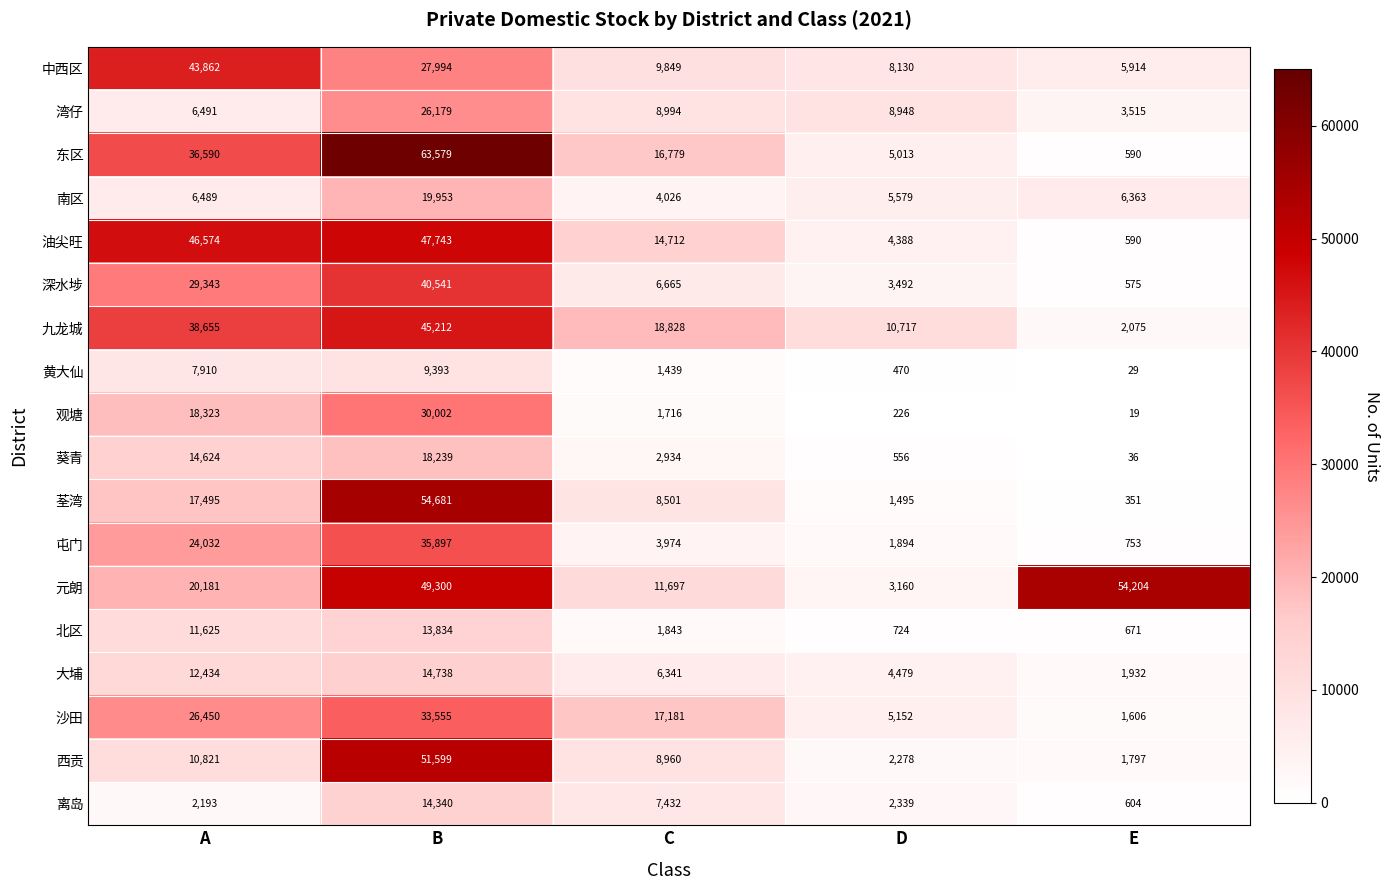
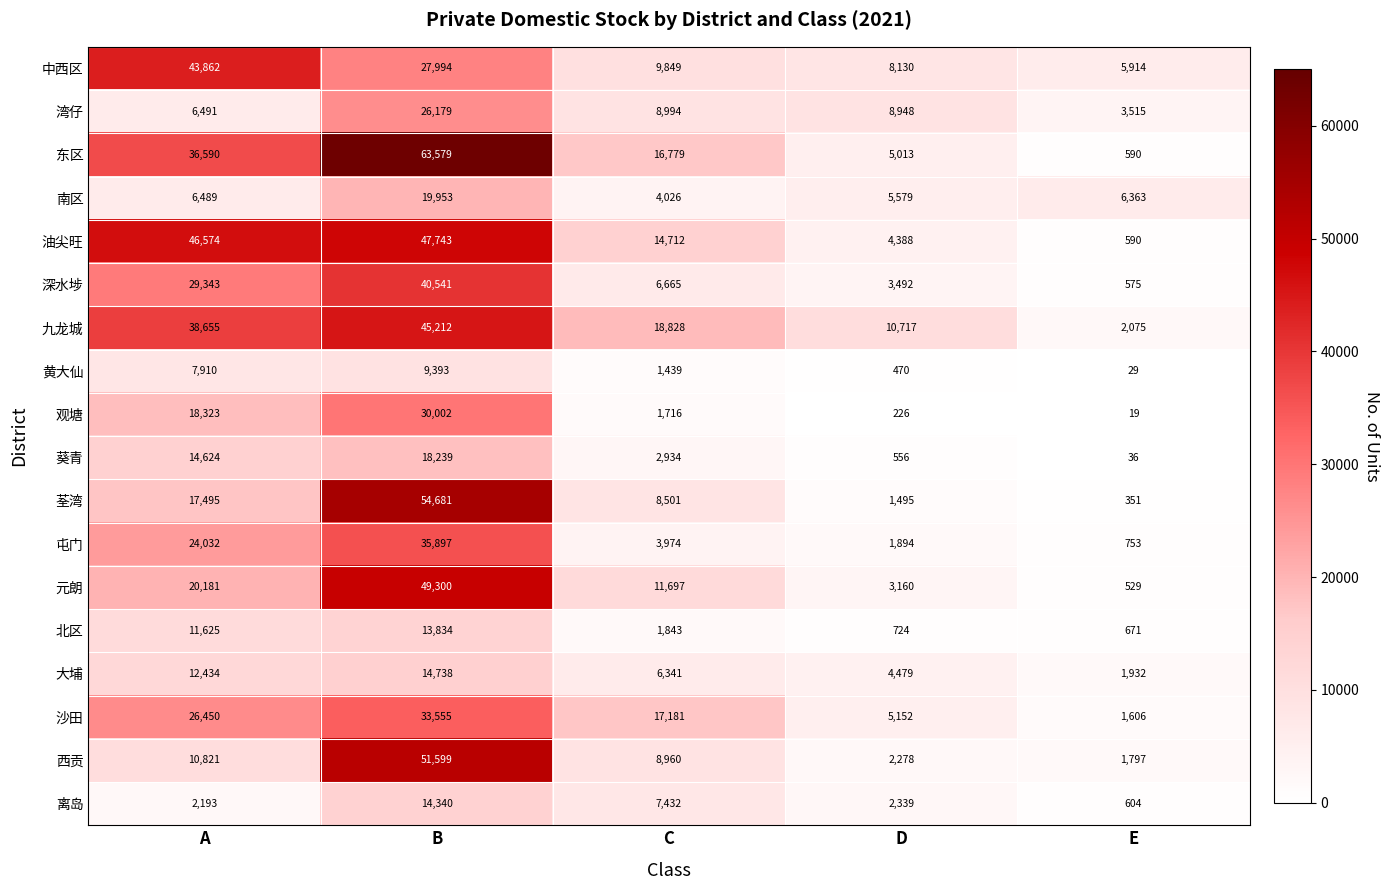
  {
    "中西区": {
      "A": "43,862",
      "B": "27,994",
      "C": "9,849",
      "D": "8,130",
      "E": "5,914"
    },
    "湾仔": {
      "A": "6,491",
      "B": "26,179",
      "C": "8,994",
      "D": "8,948",
      "E": "3,515"
    },
    "东区": {
      "A": "36,590",
      "B": "63,579",
      "C": "16,779",
      "D": "5,013",
      "E": "590"
    },
    "南区": {
      "A": "6,489",
      "B": "19,953",
      "C": "4,026",
      "D": "5,579",
      "E": "6,363"
    },
    "油尖旺": {
      "A": "46,574",
      "B": "47,743",
      "C": "14,712",
      "D": "4,388",
      "E": "590"
    },
    "深水埗": {
      "A": "29,343",
      "B": "40,541",
      "C": "6,665",
      "D": "3,492",
      "E": "575"
    },
    "九龙城": {
      "A": "38,655",
      "B": "45,212",
      "C": "18,828",
      "D": "10,717",
      "E": "2,075"
    },
    "黄大仙": {
      "A": "7,910",
      "B": "9,393",
      "C": "1,439",
      "D": "470",
      "E": "29"
    },
    "观塘": {
      "A": "18,323",
      "B": "30,002",
      "C": "1,716",
      "D": "226",
      "E": "19"
    },
    "葵青": {
      "A": "14,624",
      "B": "18,239",
      "C": "2,934",
      "D": "556",
      "E": "36"
    },
    "荃湾": {
      "A": "17,495",
      "B": "54,681",
      "C": "8,501",
      "D": "1,495",
      "E": "351"
    },
    "屯门": {
      "A": "24,032",
      "B": "35,897",
      "C": "3,974",
      "D": "1,894",
      "E": "753"
    },
    "元朗": {
      "A": "20,181",
      "B": "49,300",
      "C": "11,697",
      "D": "3,160",
-     "E": "54,204"
+     "E": "529"
    },
    "北区": {
      "A": "11,625",
      "B": "13,834",
      "C": "1,843",
      "D": "724",
      "E": "671"
    },
    "大埔": {
      "A": "12,434",
      "B": "14,738",
      "C": "6,341",
      "D": "4,479",
      "E": "1,932"
    },
    "沙田": {
      "A": "26,450",
      "B": "33,555",
      "C": "17,181",
      "D": "5,152",
      "E": "1,606"
    },
    "西贡": {
      "A": "10,821",
      "B": "51,599",
      "C": "8,960",
      "D": "2,278",
      "E": "1,797"
    },
    "离岛": {
      "A": "2,193",
      "B": "14,340",
      "C": "7,432",
      "D": "2,339",
      "E": "604"
    }
  }
